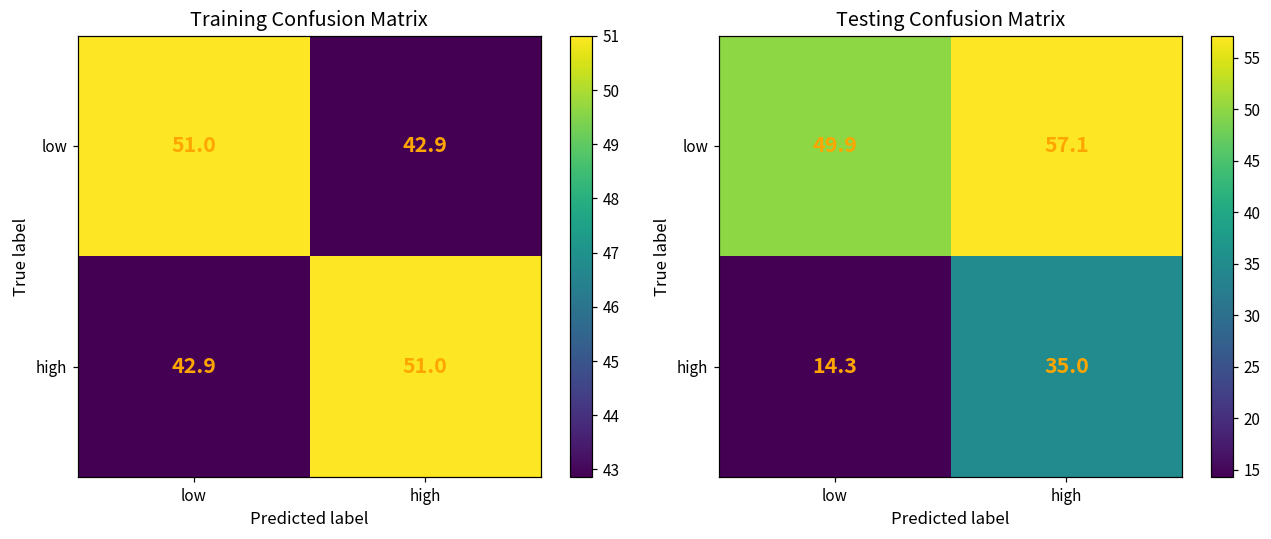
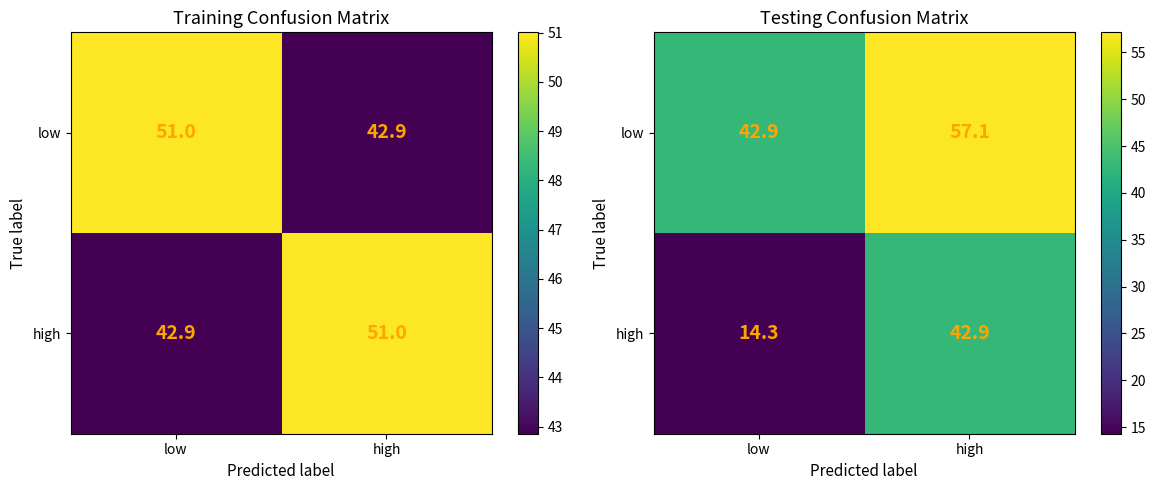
  {
    "Training Confusion Matrix": {
      "low": {
        "low": 51.0,
        "high": 42.9
      },
      "high": {
        "low": 42.9,
        "high": 51.0
      }
    },
    "Testing Confusion Matrix": {
      "low": {
-       "low": 49.9,
+       "low": 42.9,
        "high": 57.1
      },
      "high": {
        "low": 14.3,
-       "high": 35.0
+       "high": 42.9
      }
    }
  }
